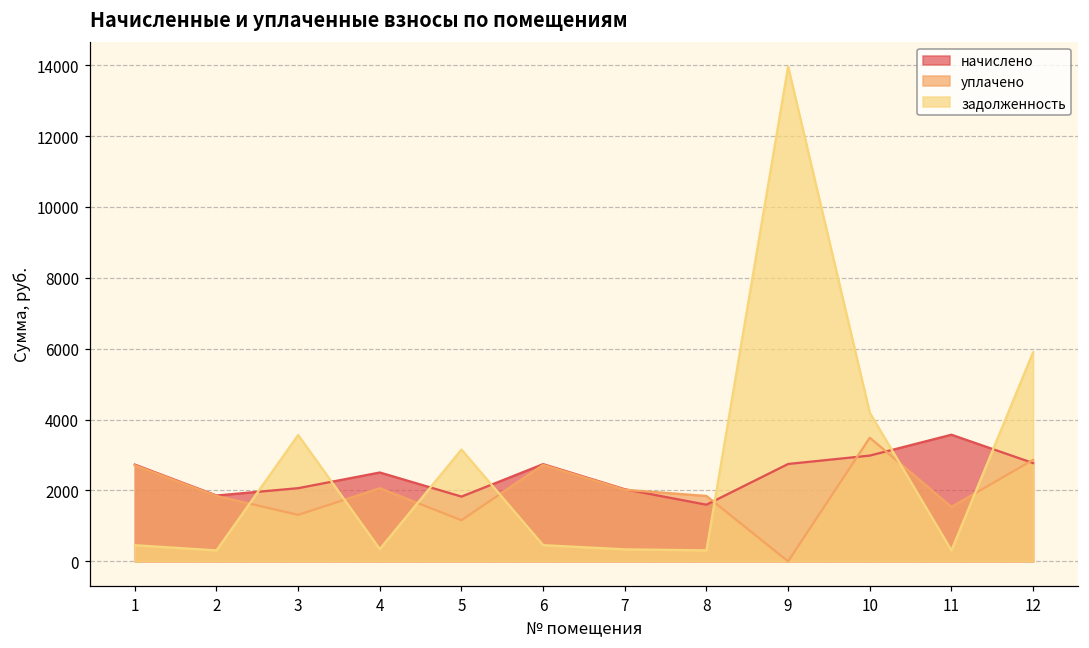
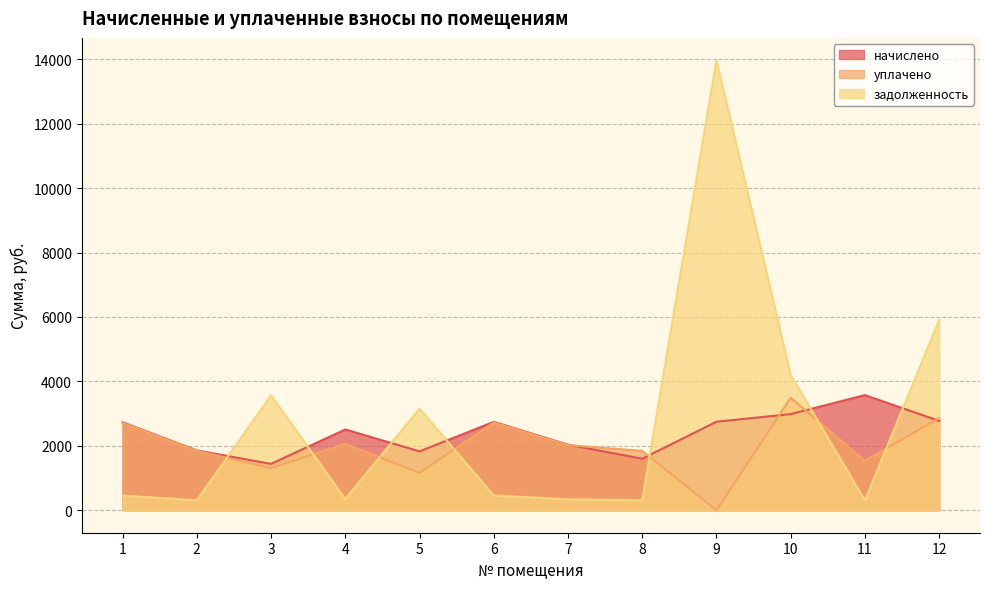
  {
    "начислено": {
-     "3": 2100,
+     "3": 1400,
      "4": 2500,
      "5": 1800,
      "8": 1600,
      "9": 2700,
      "10": 3000,
      "11": 3600,
      "12": 2800
    }
  }
